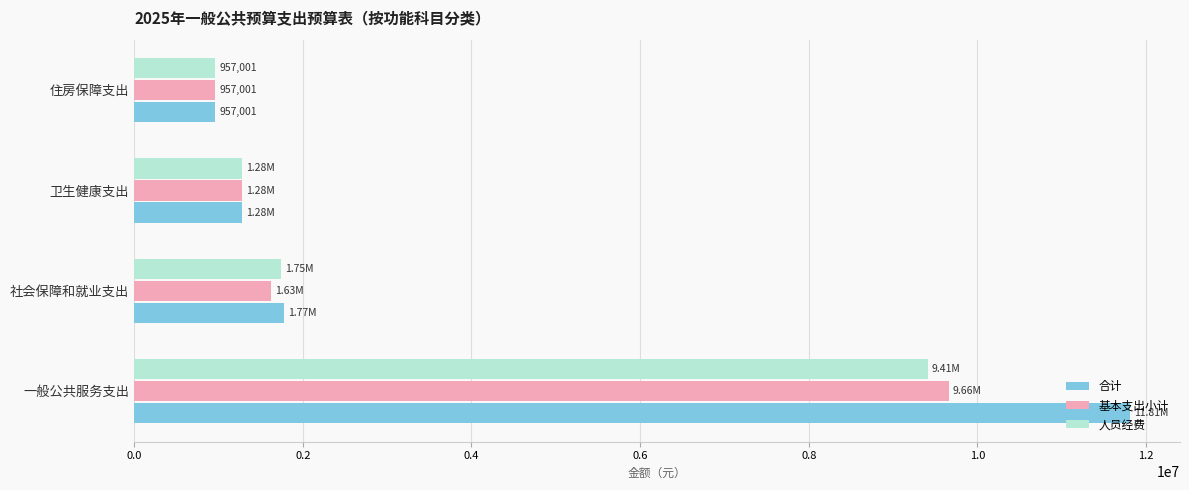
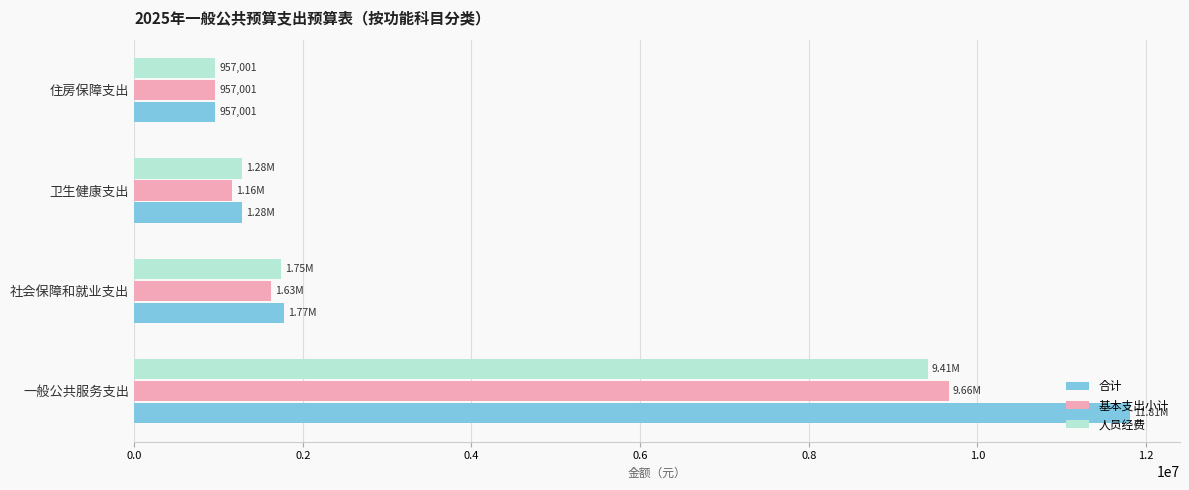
  {
    "合计": {
      "住房保障支出": "957,001",
      "卫生健康支出": "1.28M",
      "社会保障和就业支出": "1.77M",
      "一般公共服务支出": "11.81M"
    },
    "基本支出小计": {
      "住房保障支出": "957,001",
-     "卫生健康支出": "1.28M",
+     "卫生健康支出": "1.16M",
      "社会保障和就业支出": "1.63M",
      "一般公共服务支出": "9.66M"
    },
    "人员经费": {
      "住房保障支出": "957,001",
      "卫生健康支出": "1.28M",
      "社会保障和就业支出": "1.75M",
      "一般公共服务支出": "9.41M"
    }
  }
